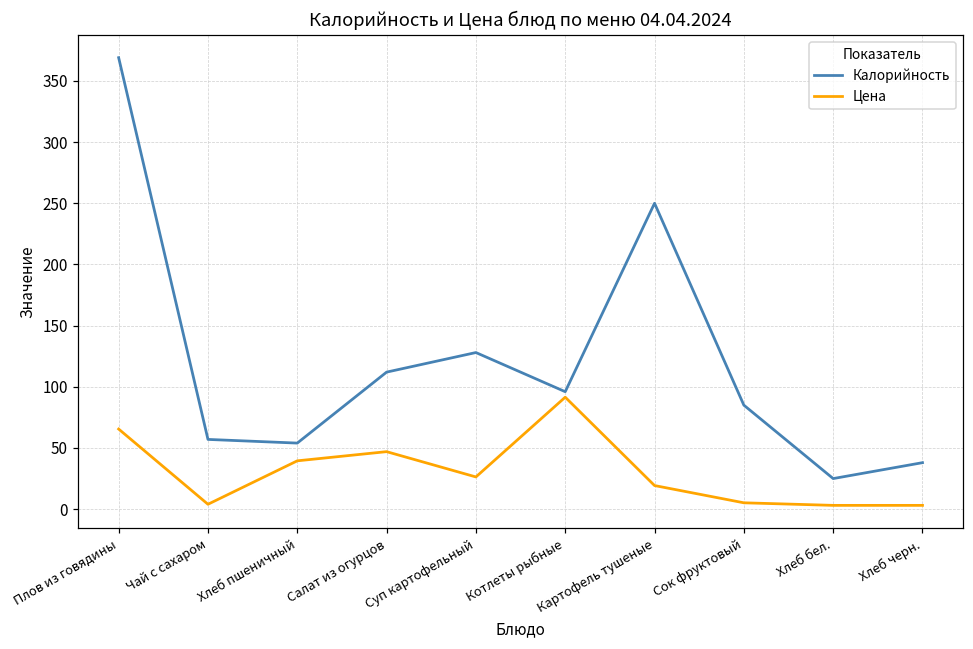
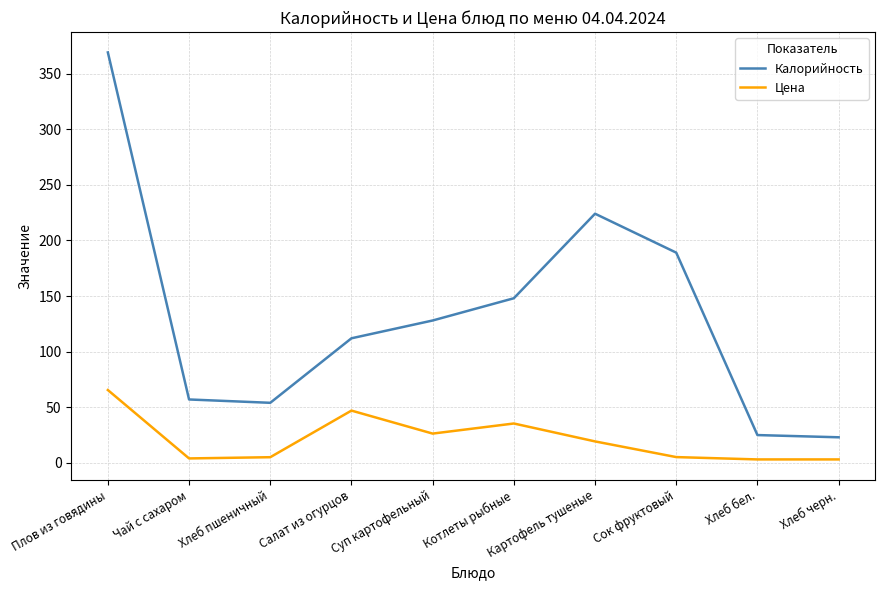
  {
    "Калорийность": {
      "Плов из говядины": 369,
      "Чай с сахаром": 57,
      "Хлеб пшеничный": 54,
      "Салат из огурцов": 112,
      "Суп картофельный": 128,
-     "Котлеты рыбные": 96,
-     "Картофель тушеные": 250,
-     "Сок фруктовый": 85,
+     "Котлеты рыбные": 148,
+     "Картофель тушеные": 224,
+     "Сок фруктовый": 189,
      "Хлеб бел.": 25,
-     "Хлеб черн.": 38
+     "Хлеб черн.": 23
    },
    "Цена": {
      "Плов из говядины": 65,
      "Чай с сахаром": 4,
-     "Хлеб пшеничный": 40,
+     "Хлеб пшеничный": 5,
      "Салат из огурцов": 47,
      "Суп картофельный": 26,
-     "Котлеты рыбные": 92,
+     "Котлеты рыбные": 35,
      "Картофель тушеные": 19,
      "Сок фруктовый": 5,
      "Хлеб бел.": 3,
      "Хлеб черн.": 3
    }
  }
